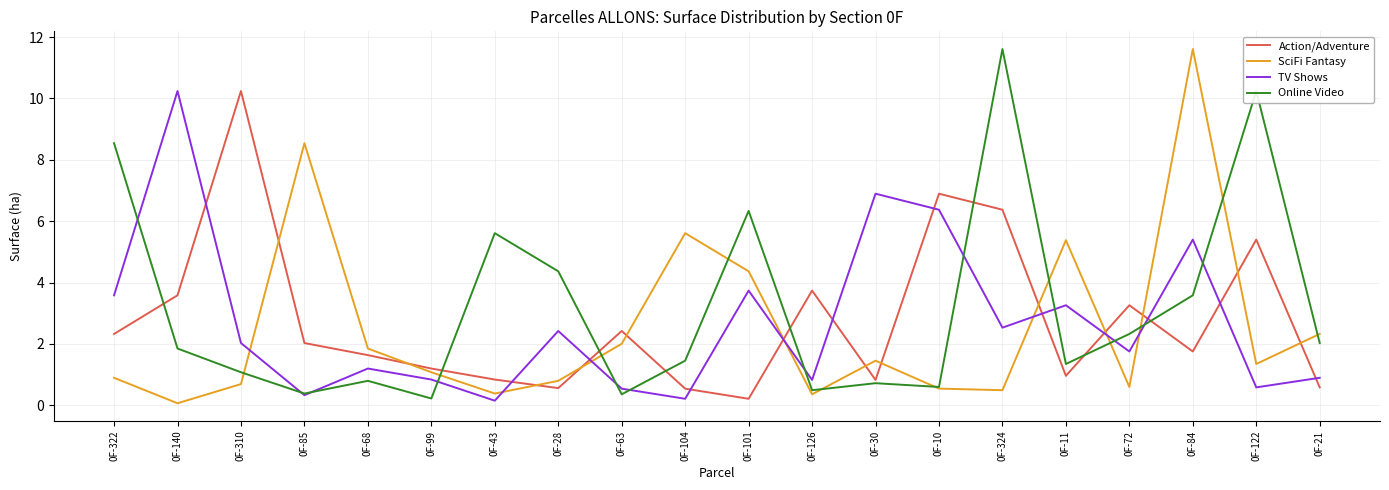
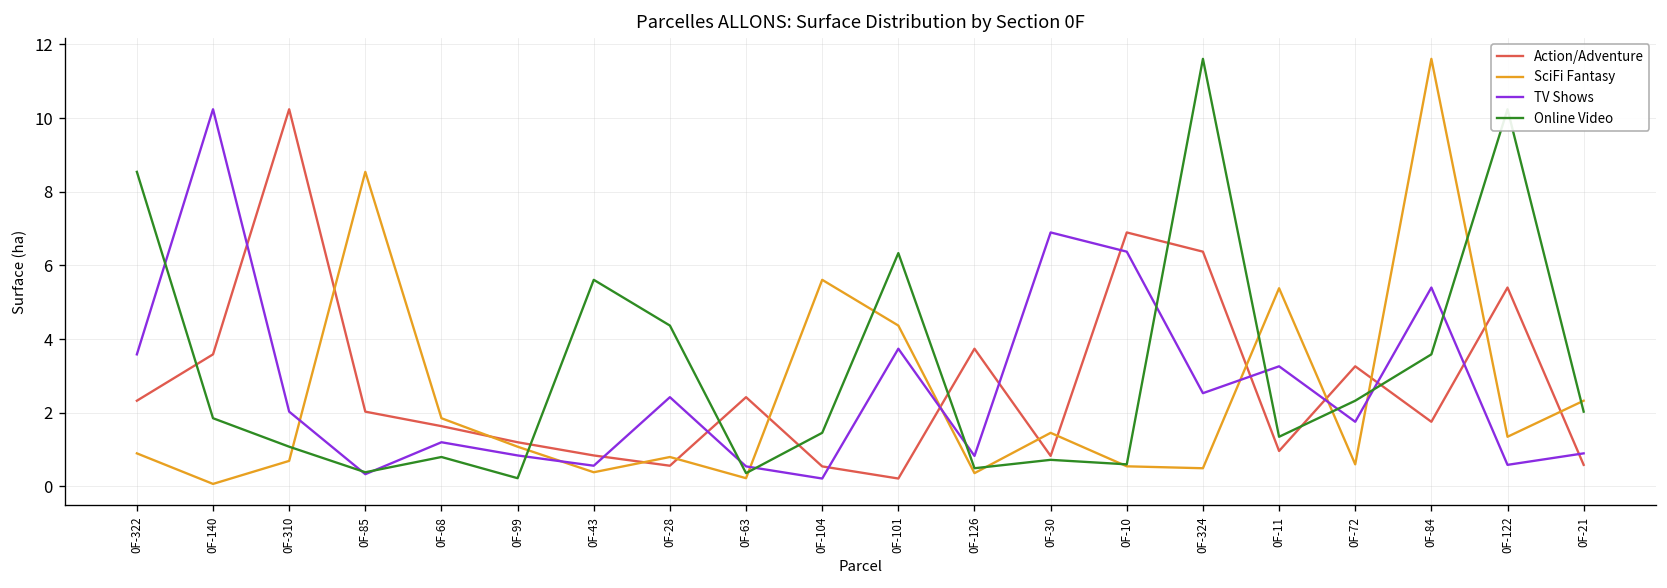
  {
    "Action/Adventure": {
      "0F-322": 2.3,
      "0F-140": 3.6,
      "0F-310": 10.2,
      "0F-85": 2.0,
      "0F-68": 1.6,
      "0F-99": 1.2,
      "0F-43": 0.8,
      "0F-28": 0.6,
      "0F-63": 2.4,
      "0F-104": 0.5,
      "0F-101": 0.2,
      "0F-126": 3.7,
      "0F-30": 0.8,
      "0F-10": 6.9,
      "0F-324": 6.4,
      "0F-11": 1.0,
      "0F-72": 3.3,
      "0F-84": 1.8,
      "0F-122": 5.4,
      "0F-21": 0.6
    },
    "SciFi Fantasy": {
      "0F-322": 0.9,
      "0F-140": 0.1,
      "0F-310": 0.7,
      "0F-85": 8.5,
      "0F-68": 1.9,
      "0F-99": 1.1,
      "0F-43": 0.4,
      "0F-28": 0.8,
-     "0F-63": 2.0,
+     "0F-63": 0.2,
      "0F-104": 5.6,
      "0F-101": 4.4,
      "0F-126": 0.4,
      "0F-30": 1.5,
      "0F-324": 0.5,
      "0F-11": 5.4,
      "0F-72": 0.6,
      "0F-84": 11.6,
      "0F-122": 1.3,
      "0F-21": 2.3
    },
    "TV Shows": {
      "0F-322": 3.6,
      "0F-140": 10.2,
      "0F-310": 2.0,
      "0F-68": 1.2,
      "0F-99": 0.8,
-     "0F-43": 0.2,
+     "0F-43": 0.6,
      "0F-28": 2.4,
      "0F-63": 0.5,
      "0F-104": 0.2,
      "0F-101": 3.7,
      "0F-126": 0.8,
      "0F-30": 6.9,
      "0F-10": 6.4,
      "0F-324": 2.5,
      "0F-11": 3.3,
      "0F-72": 1.8,
      "0F-84": 5.4,
      "0F-122": 0.6,
      "0F-21": 0.9
    },
    "Online Video": {
      "0F-322": 8.5,
      "0F-140": 1.9,
      "0F-310": 1.1,
      "0F-68": 0.8,
      "0F-99": 0.2,
      "0F-43": 5.6,
      "0F-28": 4.4,
      "0F-63": 0.4,
      "0F-104": 1.5,
      "0F-101": 6.3,
      "0F-126": 0.5,
      "0F-30": 0.7,
      "0F-324": 11.6,
      "0F-11": 1.3,
      "0F-72": 2.3,
      "0F-84": 3.6,
      "0F-21": 2.0
    }
  }
